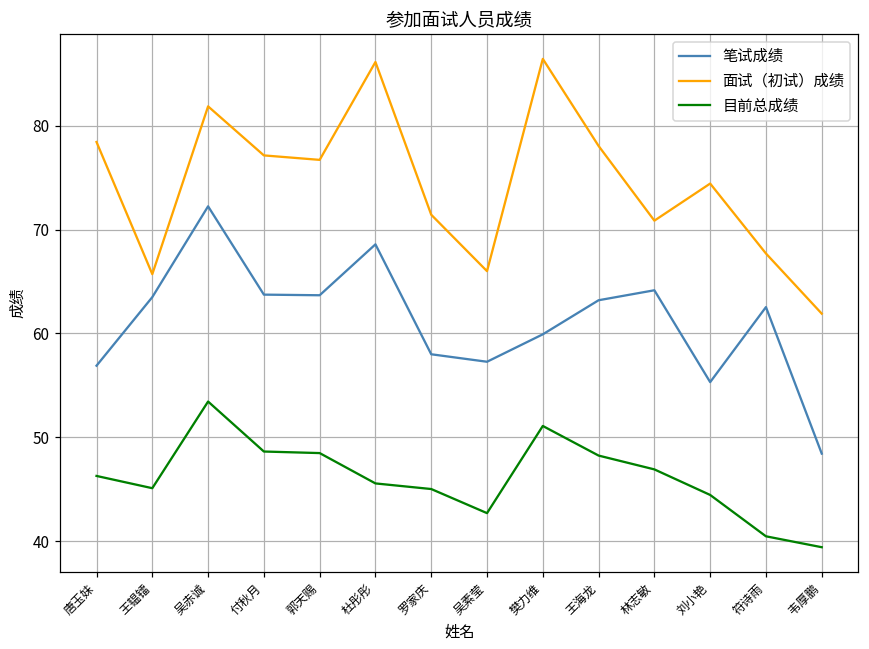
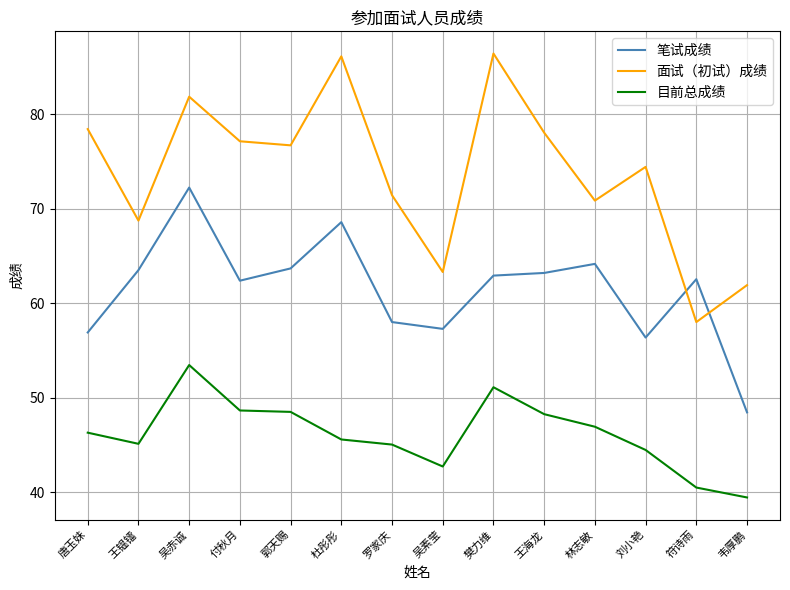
  {
    "笔试成绩": {
      "唐玉妹": 57,
      "王韫镭": 64,
      "吴赤诚": 72,
-     "付秋月": 64,
+     "付秋月": 62,
      "郭天赐": 64,
      "杜彤彤": 69,
      "罗家庆": 58,
      "吴素莹": 57,
-     "樊力维": 60,
+     "樊力维": 63,
      "王海龙": 63,
      "林志敏": 64,
-     "刘小艳": 55,
+     "刘小艳": 56,
      "符诗雨": 63,
      "韦厚鹏": 48
    },
    "面试（初试）成绩": {
      "唐玉妹": 78,
-     "王韫镭": 66,
+     "王韫镭": 69,
      "吴赤诚": 82,
      "付秋月": 77,
      "郭天赐": 77,
      "杜彤彤": 86,
      "罗家庆": 71,
-     "吴素莹": 66,
+     "吴素莹": 63,
      "樊力维": 86,
      "王海龙": 78,
      "林志敏": 71,
      "刘小艳": 74,
-     "符诗雨": 68,
+     "符诗雨": 58,
      "韦厚鹏": 62
    },
    "目前总成绩": {
      "唐玉妹": 46,
      "王韫镭": 45,
      "吴赤诚": 53,
      "付秋月": 49,
      "郭天赐": 48,
      "杜彤彤": 46,
      "罗家庆": 45,
      "吴素莹": 43,
      "樊力维": 51,
      "王海龙": 48,
      "林志敏": 47,
      "刘小艳": 44,
      "符诗雨": 40,
      "韦厚鹏": 39
    }
  }
